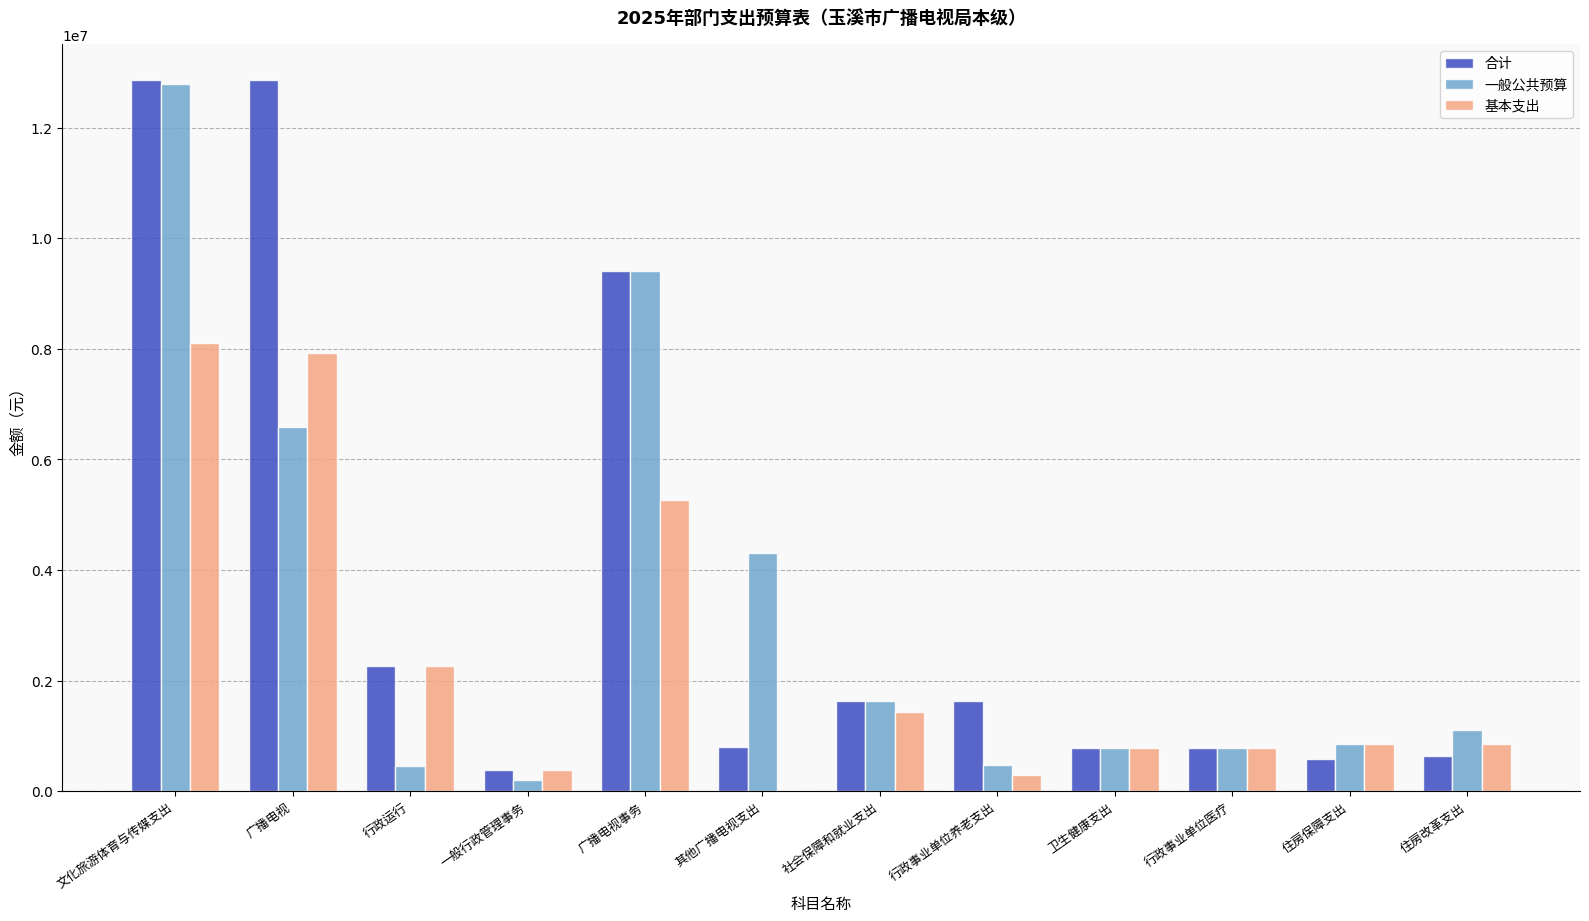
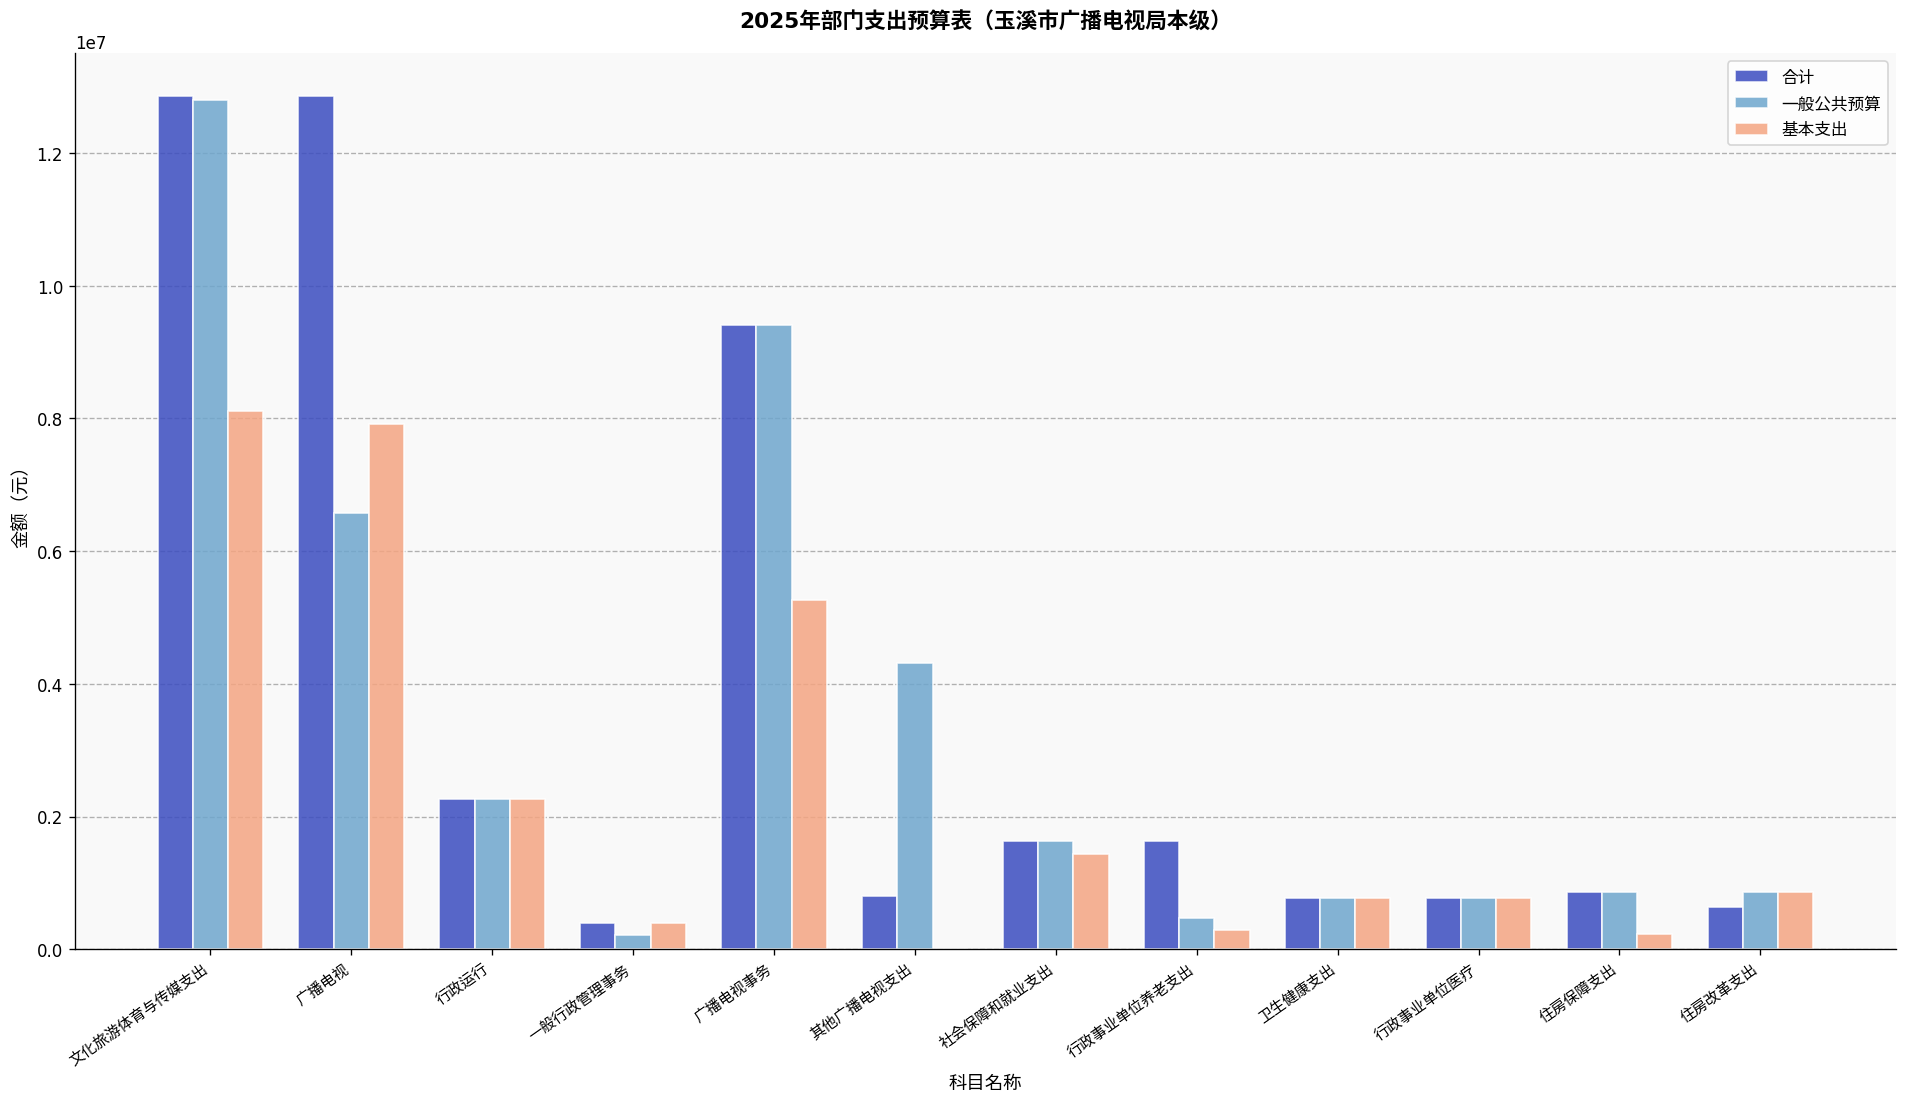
  {
    "合计": {
      "文化旅游体育与传媒支出": 12900000,
      "广播电视": 12900000,
      "行政运行": 2300000,
      "一般行政管理事务": 400000,
      "广播电视事务": 9400000,
      "其他广播电视支出": 800000,
      "社会保障和就业支出": 1600000,
      "行政事业单位养老支出": 1600000,
      "卫生健康支出": 800000,
      "行政事业单位医疗": 800000,
-     "住房保障支出": 600000,
+     "住房保障支出": 900000,
      "住房改革支出": 600000
    },
    "一般公共预算": {
      "文化旅游体育与传媒支出": 12800000,
      "广播电视": 6600000,
-     "行政运行": 500000,
+     "行政运行": 2300000,
      "一般行政管理事务": 200000,
      "广播电视事务": 9400000,
      "其他广播电视支出": 4300000,
      "社会保障和就业支出": 1600000,
      "行政事业单位养老支出": 500000,
      "卫生健康支出": 800000,
      "行政事业单位医疗": 800000,
      "住房保障支出": 900000,
-     "住房改革支出": 1100000
+     "住房改革支出": 900000
    },
    "基本支出": {
      "文化旅游体育与传媒支出": 8100000,
      "广播电视": 7900000,
      "行政运行": 2300000,
      "一般行政管理事务": 400000,
      "广播电视事务": 5300000,
      "其他广播电视支出": 0,
      "社会保障和就业支出": 1400000,
      "行政事业单位养老支出": 300000,
      "卫生健康支出": 800000,
      "行政事业单位医疗": 800000,
-     "住房保障支出": 900000,
+     "住房保障支出": 200000,
      "住房改革支出": 900000
    }
  }
